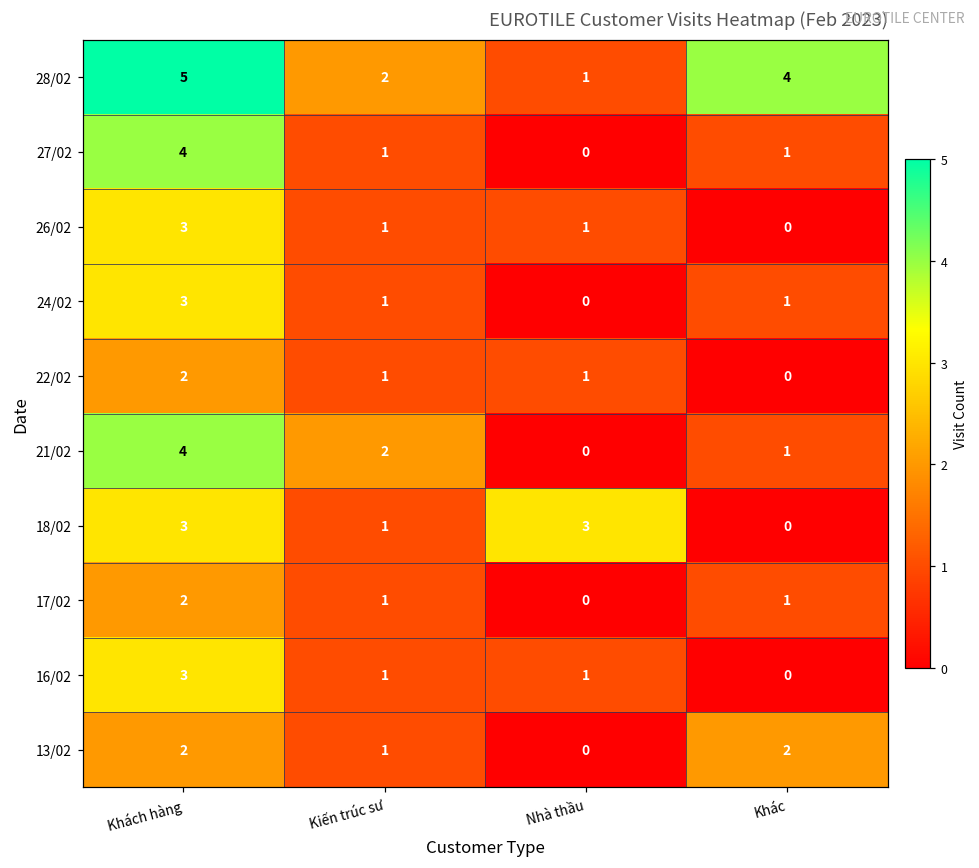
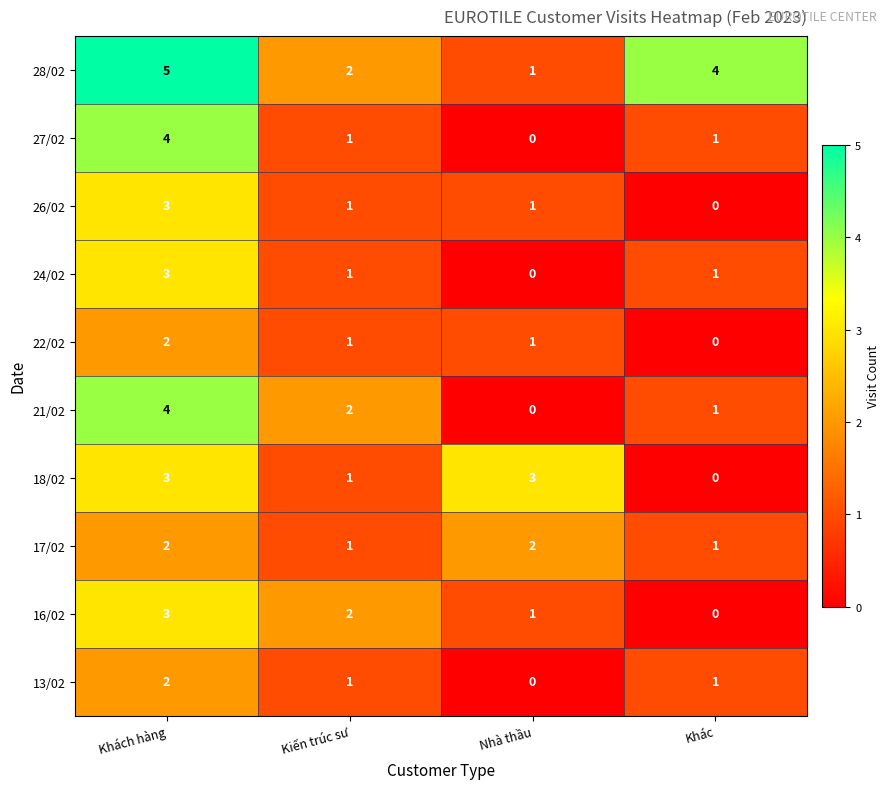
  {
    "28/02": {
      "Khách hàng": 5,
      "Kiến trúc sư": 2,
      "Nhà thầu": 1,
      "Khác": 4
    },
    "27/02": {
      "Khách hàng": 4,
      "Kiến trúc sư": 1,
      "Nhà thầu": 0,
      "Khác": 1
    },
    "26/02": {
      "Khách hàng": 3,
      "Kiến trúc sư": 1,
      "Nhà thầu": 1,
      "Khác": 0
    },
    "24/02": {
      "Khách hàng": 3,
      "Kiến trúc sư": 1,
      "Nhà thầu": 0,
      "Khác": 1
    },
    "22/02": {
      "Khách hàng": 2,
      "Kiến trúc sư": 1,
      "Nhà thầu": 1,
      "Khác": 0
    },
    "21/02": {
      "Khách hàng": 4,
      "Kiến trúc sư": 2,
      "Nhà thầu": 0,
      "Khác": 1
    },
    "18/02": {
      "Khách hàng": 3,
      "Kiến trúc sư": 1,
      "Nhà thầu": 3,
      "Khác": 0
    },
    "17/02": {
      "Khách hàng": 2,
      "Kiến trúc sư": 1,
-     "Nhà thầu": 0,
+     "Nhà thầu": 2,
      "Khác": 1
    },
    "16/02": {
      "Khách hàng": 3,
-     "Kiến trúc sư": 1,
+     "Kiến trúc sư": 2,
      "Nhà thầu": 1,
      "Khác": 0
    },
    "13/02": {
      "Khách hàng": 2,
      "Kiến trúc sư": 1,
      "Nhà thầu": 0,
-     "Khác": 2
+     "Khác": 1
    }
  }
